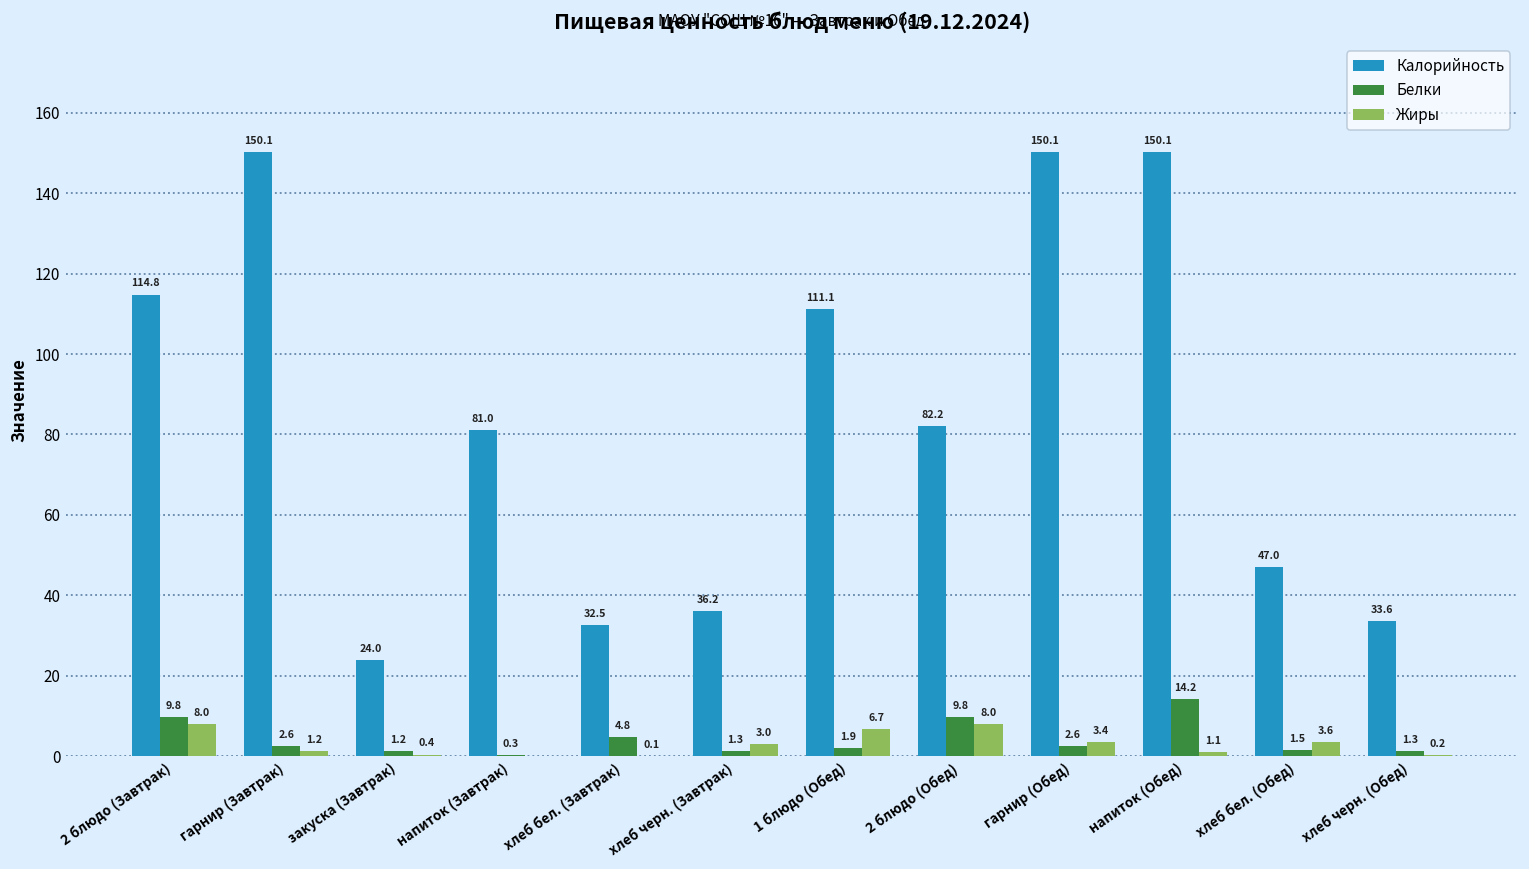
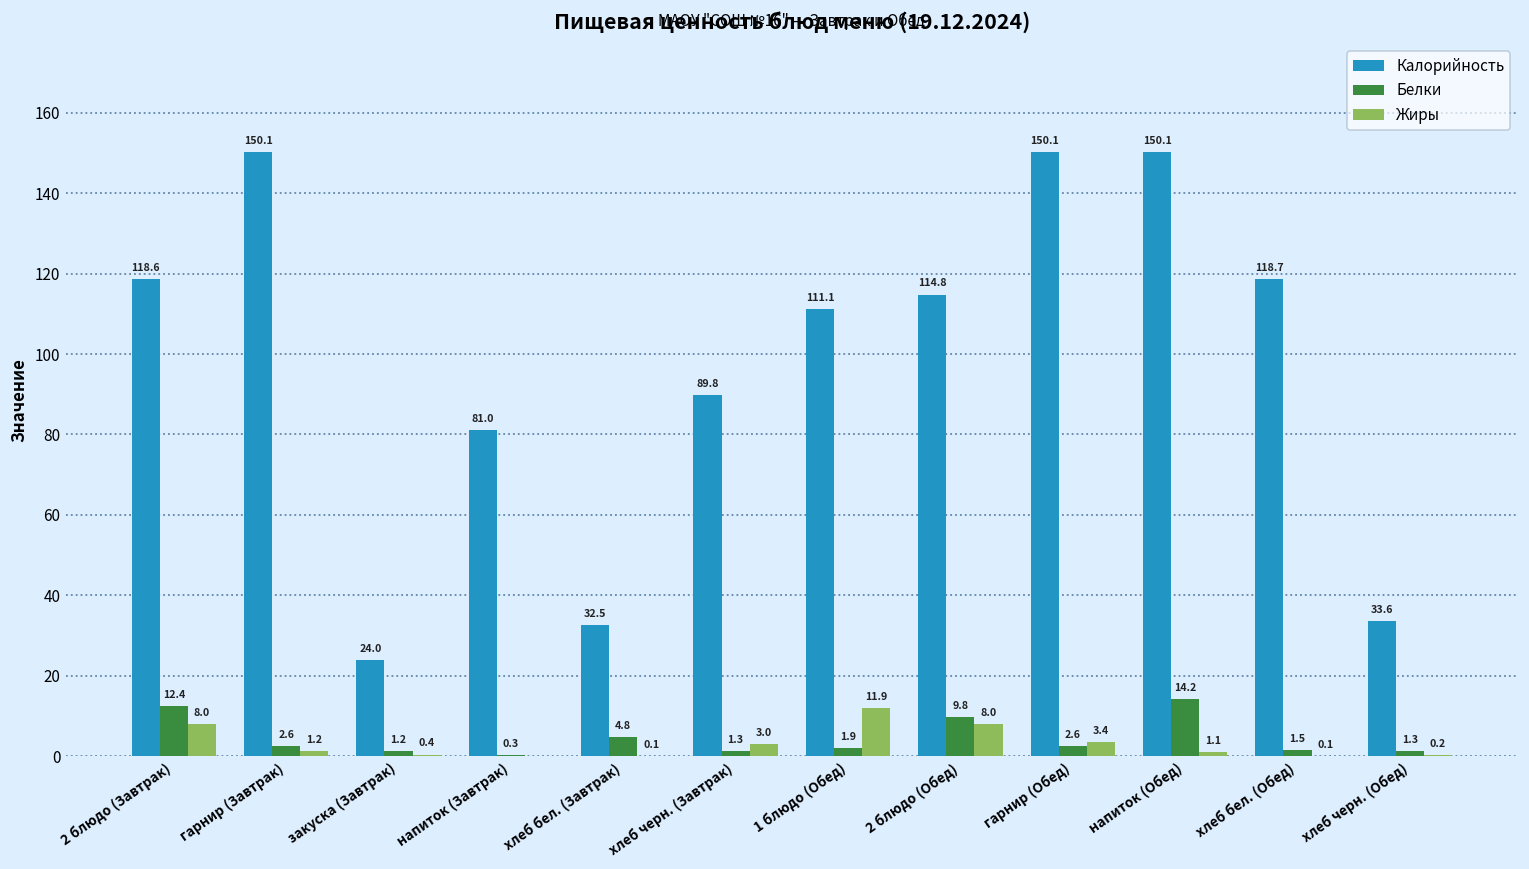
  {
    "Калорийность": {
-     "2 блюдо (Завтрак)": 114.8,
+     "2 блюдо (Завтрак)": 118.6,
      "гарнир (Завтрак)": 150.1,
      "закуска (Завтрак)": 24.0,
      "напиток (Завтрак)": 81.0,
      "хлеб бел. (Завтрак)": 32.5,
-     "хлеб черн. (Завтрак)": 36.2,
+     "хлеб черн. (Завтрак)": 89.8,
      "1 блюдо (Обед)": 111.1,
-     "2 блюдо (Обед)": 82.2,
+     "2 блюдо (Обед)": 114.8,
      "гарнир (Обед)": 150.1,
      "напиток (Обед)": 150.1,
-     "хлеб бел. (Обед)": 47.0,
+     "хлеб бел. (Обед)": 118.7,
      "хлеб черн. (Обед)": 33.6
    },
    "Белки": {
-     "2 блюдо (Завтрак)": 9.8,
+     "2 блюдо (Завтрак)": 12.4,
      "гарнир (Завтрак)": 2.6,
      "закуска (Завтрак)": 1.2,
      "напиток (Завтрак)": 0.3,
      "хлеб бел. (Завтрак)": 4.8,
      "хлеб черн. (Завтрак)": 1.3,
      "1 блюдо (Обед)": 1.9,
      "2 блюдо (Обед)": 9.8,
      "гарнир (Обед)": 2.6,
      "напиток (Обед)": 14.2,
      "хлеб бел. (Обед)": 1.5,
      "хлеб черн. (Обед)": 1.3
    },
    "Жиры": {
      "2 блюдо (Завтрак)": 8.0,
      "гарнир (Завтрак)": 1.2,
      "закуска (Завтрак)": 0.4,
      "хлеб бел. (Завтрак)": 0.1,
      "хлеб черн. (Завтрак)": 3.0,
-     "1 блюдо (Обед)": 6.7,
+     "1 блюдо (Обед)": 11.9,
      "2 блюдо (Обед)": 8.0,
      "гарнир (Обед)": 3.4,
      "напиток (Обед)": 1.1,
-     "хлеб бел. (Обед)": 3.6,
+     "хлеб бел. (Обед)": 0.1,
      "хлеб черн. (Обед)": 0.2
    }
  }
